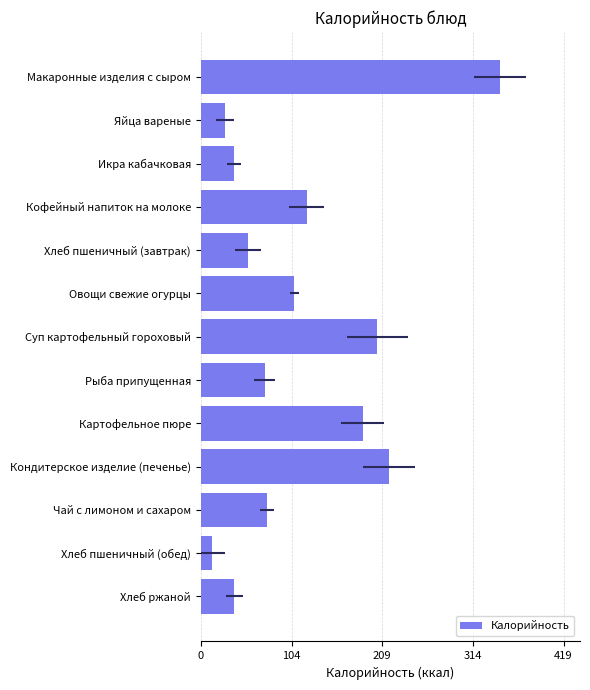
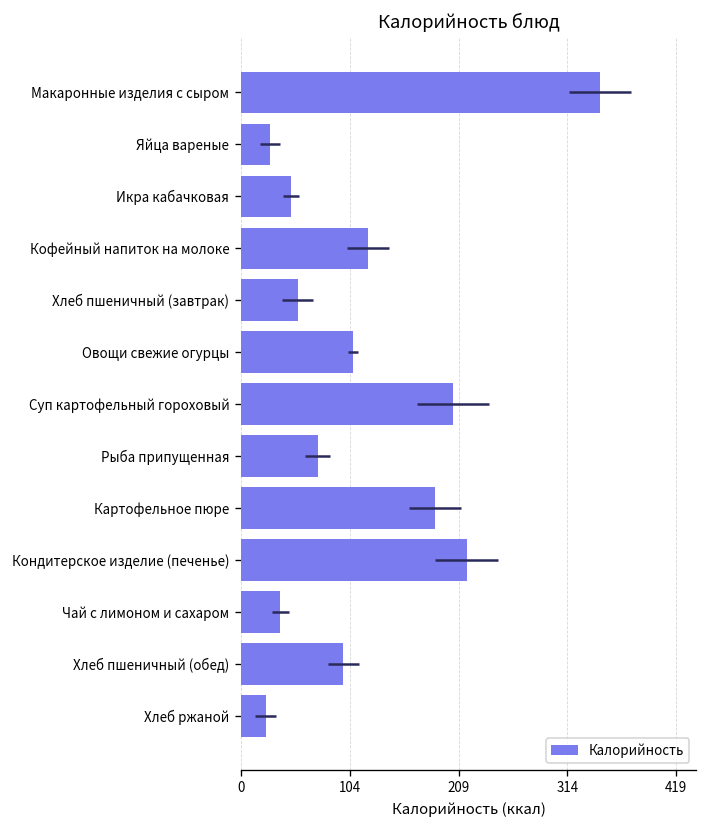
  {
    "Макаронные изделия с сыром": 350,
    "Яйца вареные": 30,
-   "Икра кабачковая": 40,
+   "Икра кабачковая": 50,
    "Кофейный напиток на молоке": 120,
    "Хлеб пшеничный (завтрак)": 50,
    "Овощи свежие огурцы": 110,
    "Суп картофельный гороховый": 200,
    "Рыба припущенная": 70,
    "Картофельное пюре": 190,
    "Кондитерское изделие (печенье)": 220,
-   "Чай с лимоном и сахаром": 80,
-   "Хлеб пшеничный (обед)": 10,
-   "Хлеб ржаной": 40
+   "Чай с лимоном и сахаром": 40,
+   "Хлеб пшеничный (обед)": 100,
+   "Хлеб ржаной": 20
  }
